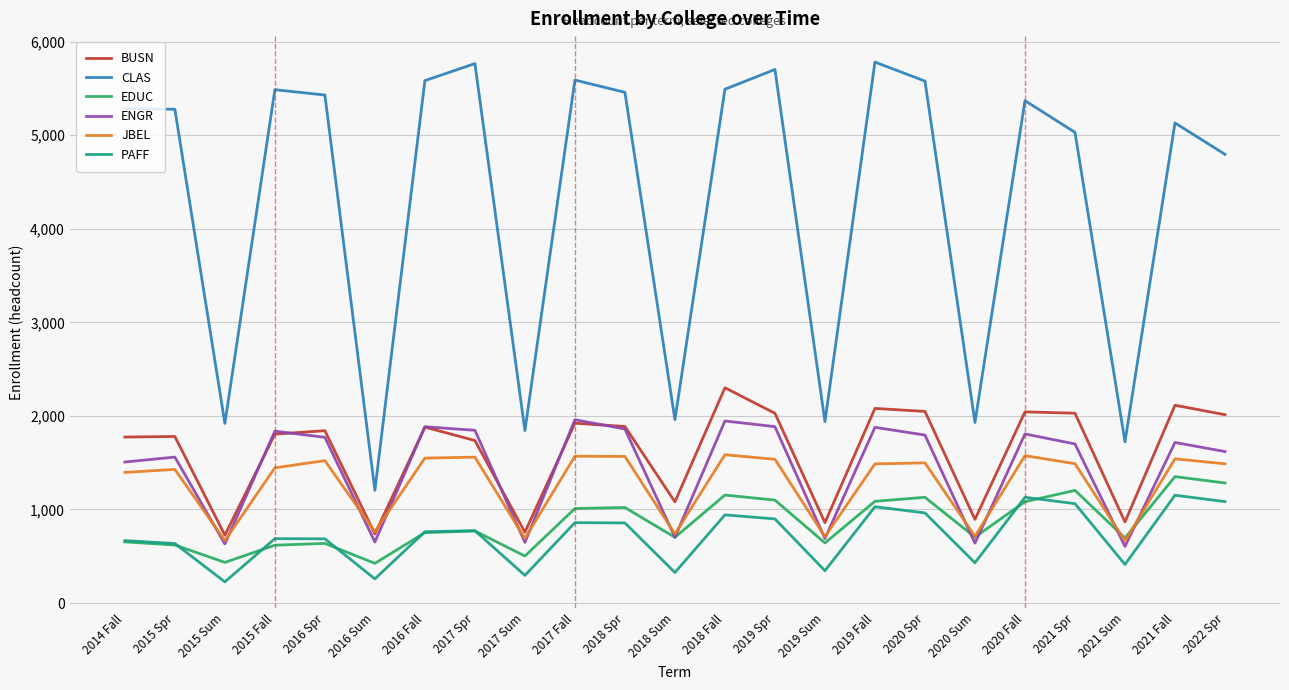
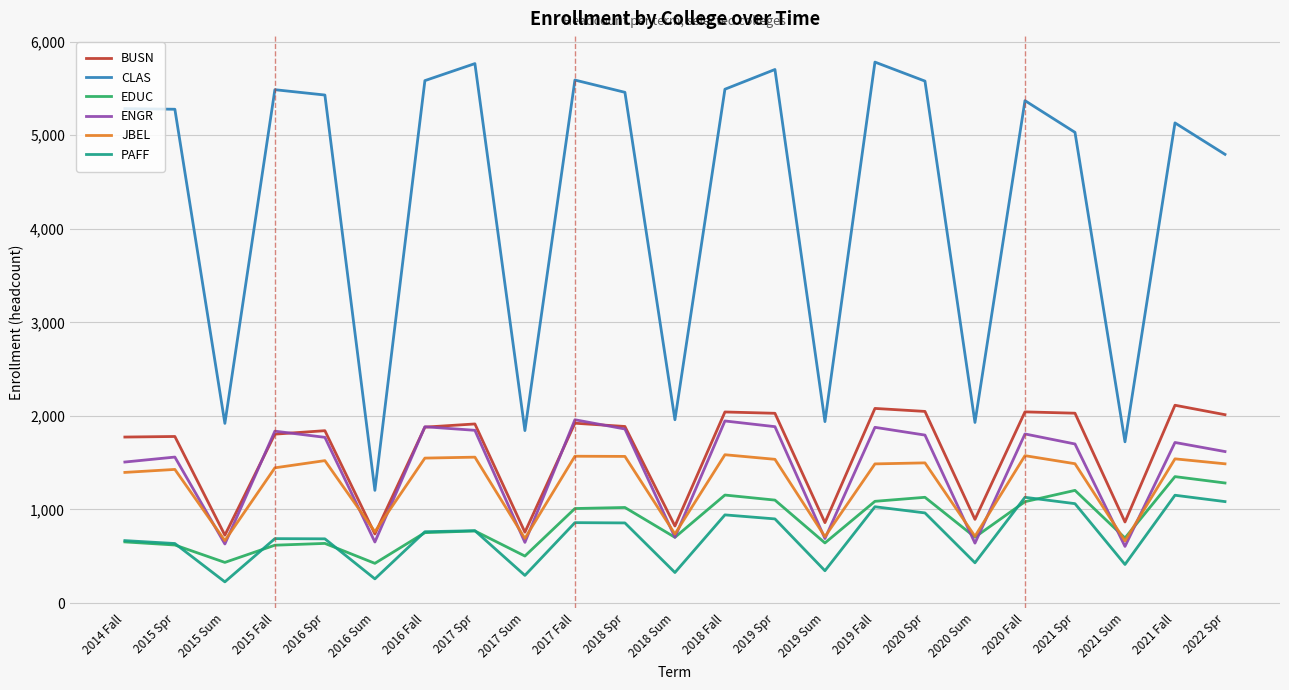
  {
    "BUSN": {
      "2014 Fall": "1,800",
      "2015 Spr": "1,800",
      "2015 Sum": "700",
      "2015 Fall": "1,800",
      "2016 Spr": "1,800",
-     "2017 Spr": "1,700",
+     "2017 Spr": "1,900",
      "2017 Sum": "800",
      "2017 Fall": "1,900",
-     "2018 Sum": "1,100",
-     "2018 Fall": "2,300",
+     "2018 Sum": "800",
+     "2018 Fall": "2,000",
      "2019 Spr": "2,000",
      "2019 Sum": "900",
      "2019 Fall": "2,100",
      "2020 Spr": "2,000",
      "2020 Sum": "900",
      "2020 Fall": "2,000",
      "2021 Spr": "2,000",
      "2021 Sum": "900",
      "2021 Fall": "2,100",
      "2022 Spr": "2,000"
    },
    "CLAS": {
      "2015 Spr": "5,300",
      "2015 Sum": "1,900",
      "2015 Fall": "5,500",
      "2016 Spr": "5,400",
      "2016 Sum": "1,200",
      "2016 Fall": "5,600",
      "2017 Spr": "5,800",
      "2017 Sum": "1,800",
      "2017 Fall": "5,600",
      "2018 Spr": "5,500",
      "2018 Sum": "2,000",
      "2018 Fall": "5,500",
      "2019 Spr": "5,700",
      "2019 Sum": "1,900",
      "2019 Fall": "5,800",
      "2020 Spr": "5,600",
      "2020 Sum": "1,900",
      "2020 Fall": "5,400",
      "2021 Spr": "5,000",
      "2021 Sum": "1,700",
      "2021 Fall": "5,100",
      "2022 Spr": "4,800"
    },
    "ENGR": {
      "2014 Fall": "1,500",
      "2015 Spr": "1,600",
      "2015 Sum": "600",
      "2015 Fall": "1,800",
      "2016 Spr": "1,800",
      "2016 Sum": "700",
      "2017 Spr": "1,800",
      "2017 Sum": "600",
      "2017 Fall": "2,000",
      "2018 Fall": "1,900",
      "2019 Spr": "1,900",
      "2019 Fall": "1,900",
      "2020 Spr": "1,800",
      "2020 Sum": "600",
      "2020 Fall": "1,800",
      "2021 Spr": "1,700",
      "2021 Sum": "600",
      "2021 Fall": "1,700",
      "2022 Spr": "1,600"
    },
    "JBEL": {
      "2014 Fall": "1,400",
      "2015 Spr": "1,400",
      "2015 Sum": "700",
      "2015 Fall": "1,400",
      "2016 Spr": "1,500",
      "2016 Fall": "1,500",
      "2017 Spr": "1,600",
      "2017 Sum": "700",
      "2017 Fall": "1,600",
      "2018 Spr": "1,600",
      "2018 Sum": "700",
      "2018 Fall": "1,600",
      "2019 Spr": "1,500",
      "2019 Fall": "1,500",
      "2020 Spr": "1,500",
      "2020 Fall": "1,600",
      "2021 Spr": "1,500",
      "2021 Sum": "700",
      "2021 Fall": "1,500",
      "2022 Spr": "1,500"
    }
  }
